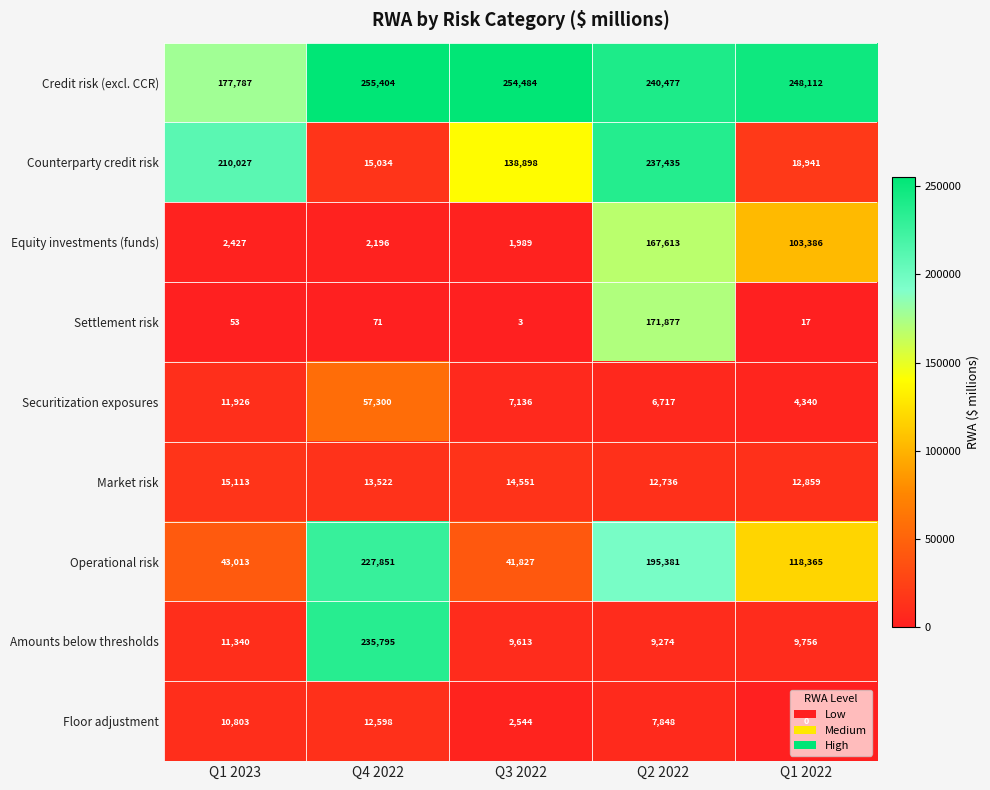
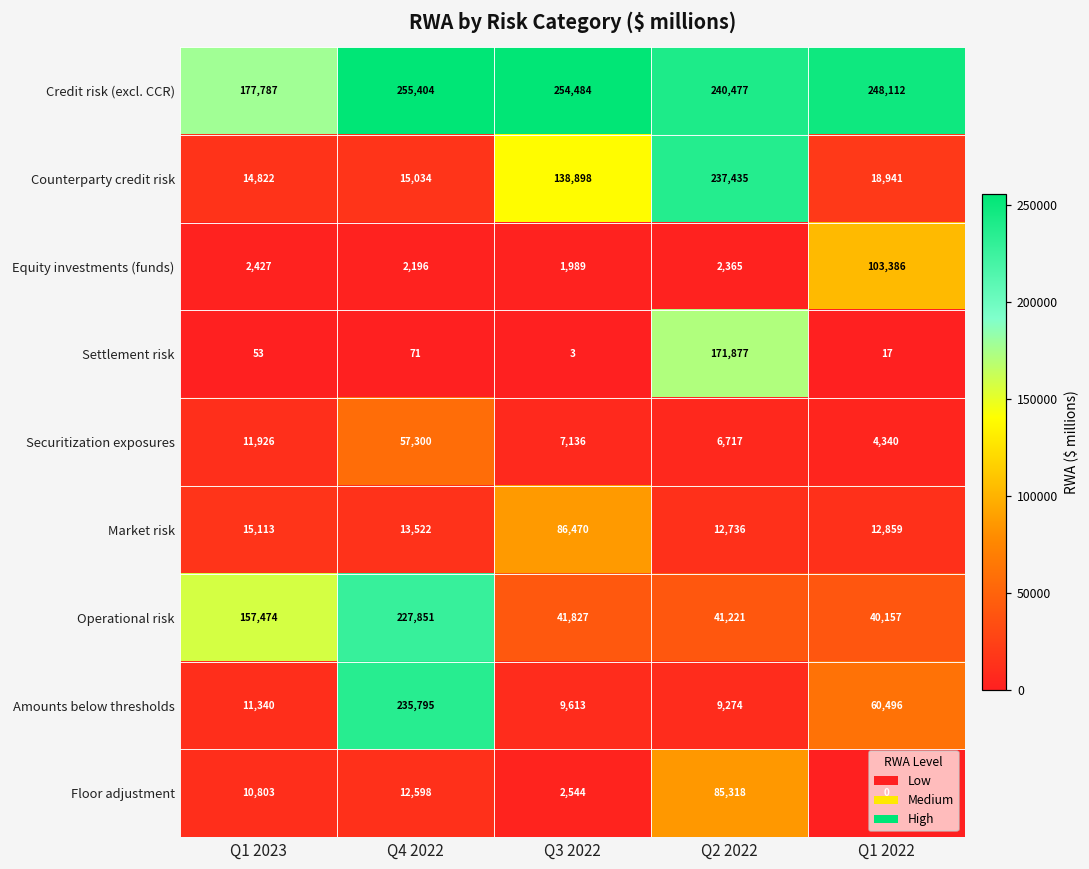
  {
    "Credit risk (excl. CCR)": {
      "Q1 2023": "177,787",
      "Q4 2022": "255,404",
      "Q3 2022": "254,484",
      "Q2 2022": "240,477",
      "Q1 2022": "248,112"
    },
    "Counterparty credit risk": {
-     "Q1 2023": "210,027",
+     "Q1 2023": "14,822",
      "Q4 2022": "15,034",
      "Q3 2022": "138,898",
      "Q2 2022": "237,435",
      "Q1 2022": "18,941"
    },
    "Equity investments (funds)": {
      "Q1 2023": "2,427",
      "Q4 2022": "2,196",
      "Q3 2022": "1,989",
-     "Q2 2022": "167,613",
+     "Q2 2022": "2,365",
      "Q1 2022": "103,386"
    },
    "Settlement risk": {
      "Q1 2023": "53",
      "Q4 2022": "71",
      "Q3 2022": "3",
      "Q2 2022": "171,877",
      "Q1 2022": "17"
    },
    "Securitization exposures": {
      "Q1 2023": "11,926",
      "Q4 2022": "57,300",
      "Q3 2022": "7,136",
      "Q2 2022": "6,717",
      "Q1 2022": "4,340"
    },
    "Market risk": {
      "Q1 2023": "15,113",
      "Q4 2022": "13,522",
-     "Q3 2022": "14,551",
+     "Q3 2022": "86,470",
      "Q2 2022": "12,736",
      "Q1 2022": "12,859"
    },
    "Operational risk": {
-     "Q1 2023": "43,013",
+     "Q1 2023": "157,474",
      "Q4 2022": "227,851",
      "Q3 2022": "41,827",
-     "Q2 2022": "195,381",
-     "Q1 2022": "118,365"
+     "Q2 2022": "41,221",
+     "Q1 2022": "40,157"
    },
    "Amounts below thresholds": {
      "Q1 2023": "11,340",
      "Q4 2022": "235,795",
      "Q3 2022": "9,613",
      "Q2 2022": "9,274",
-     "Q1 2022": "9,756"
+     "Q1 2022": "60,496"
    },
    "Floor adjustment": {
      "Q1 2023": "10,803",
      "Q4 2022": "12,598",
      "Q3 2022": "2,544",
-     "Q2 2022": "7,848"
+     "Q2 2022": "85,318"
    }
  }
